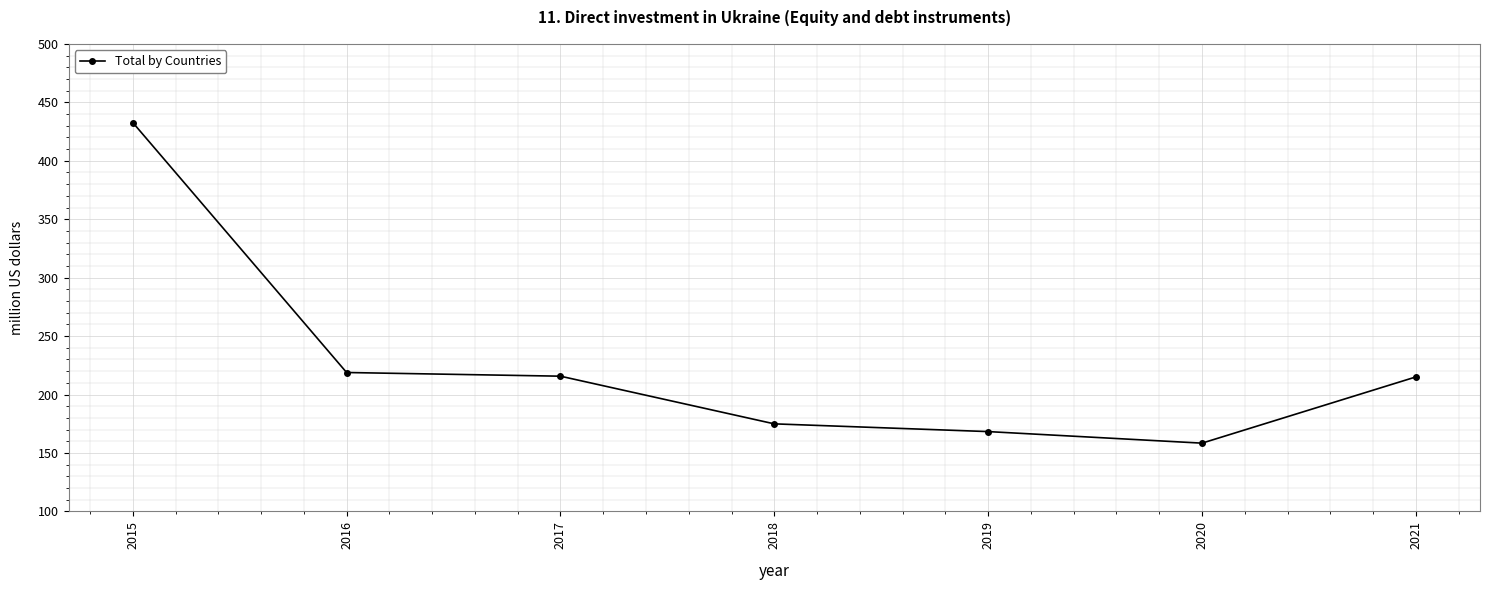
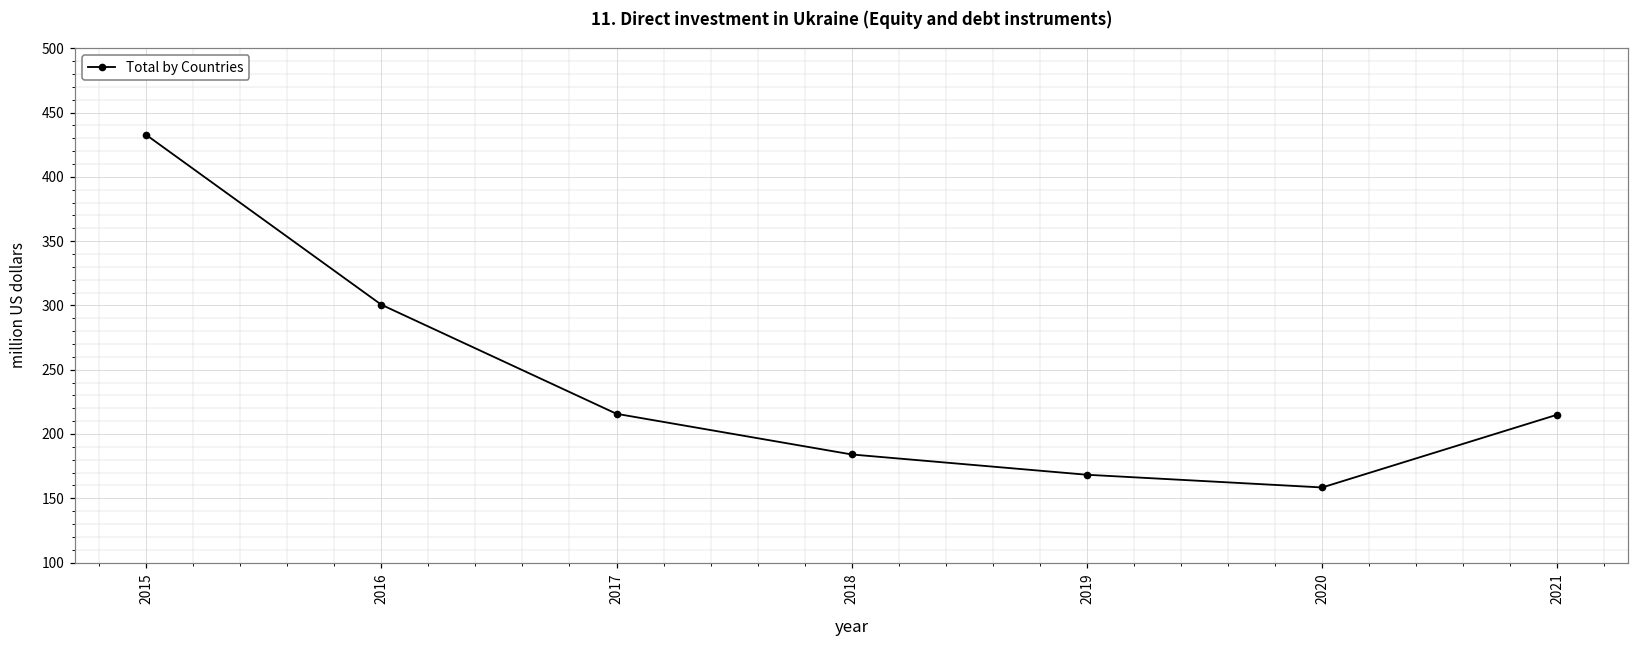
  {
    "2015": 433,
-   "2016": 219,
+   "2016": 301,
    "2017": 216,
-   "2018": 175,
+   "2018": 184,
    "2019": 168,
    "2020": 158,
    "2021": 215
  }
